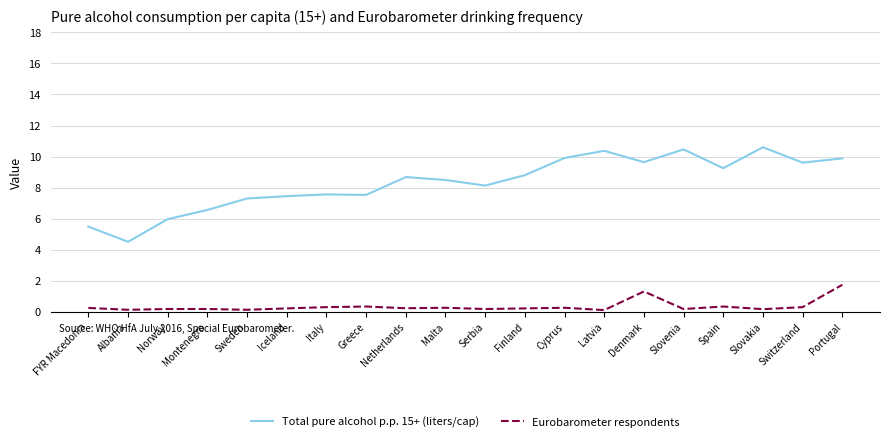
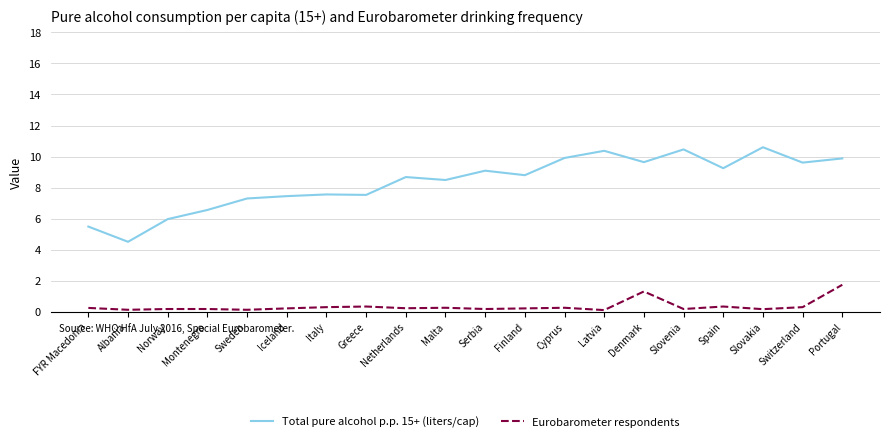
  {
    "Total pure alcohol p.p. 15+ (liters/cap)": {
      "FYR Macedonia": 5.5,
      "Albania": 4.5,
      "Norway": 6.0,
      "Montenegro": 6.6,
      "Sweden": 7.3,
      "Iceland": 7.5,
      "Italy": 7.6,
      "Greece": 7.5,
      "Netherlands": 8.7,
      "Malta": 8.5,
-     "Serbia": 8.1,
+     "Serbia": 9.1,
      "Finland": 8.8,
      "Cyprus": 9.9,
      "Latvia": 10.4,
      "Denmark": 9.6,
      "Slovenia": 10.5,
      "Spain": 9.3,
      "Slovakia": 10.6,
      "Switzerland": 9.6,
      "Portugal": 9.9
    },
    "Eurobarometer respondents": {
      "FYR Macedonia": 0.3,
      "Albania": 0.1,
      "Norway": 0.2,
      "Montenegro": 0.2,
      "Sweden": 0.1,
      "Iceland": 0.2,
      "Italy": 0.3,
      "Greece": 0.3,
      "Netherlands": 0.2,
      "Malta": 0.3,
      "Serbia": 0.2,
      "Finland": 0.2,
      "Cyprus": 0.3,
      "Latvia": 0.1,
      "Denmark": 1.3,
      "Slovenia": 0.2,
      "Spain": 0.3,
      "Slovakia": 0.2,
      "Switzerland": 0.3,
      "Portugal": 1.7
    }
  }
